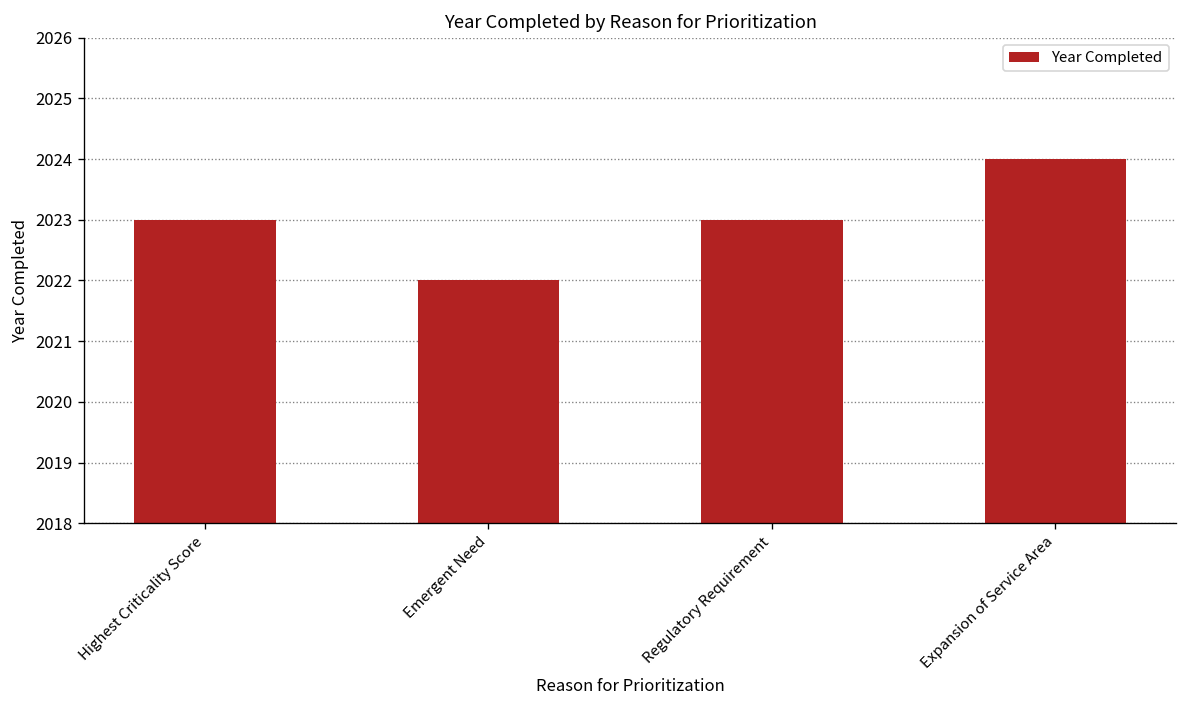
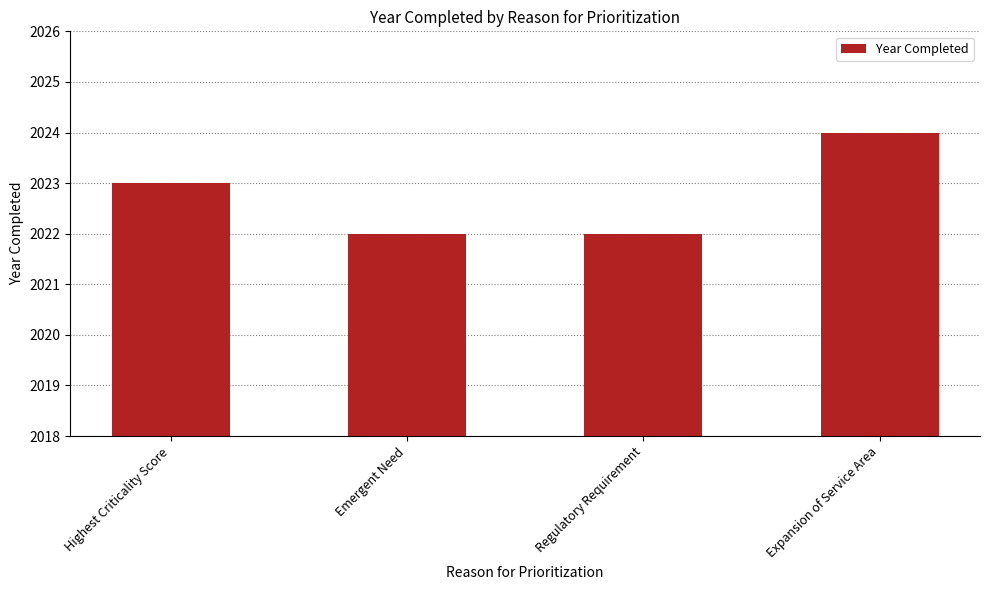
  {
    "Highest Criticality Score": 2023,
    "Emergent Need": 2022,
-   "Regulatory Requirement": 2023,
+   "Regulatory Requirement": 2022,
    "Expansion of Service Area": 2024
  }
